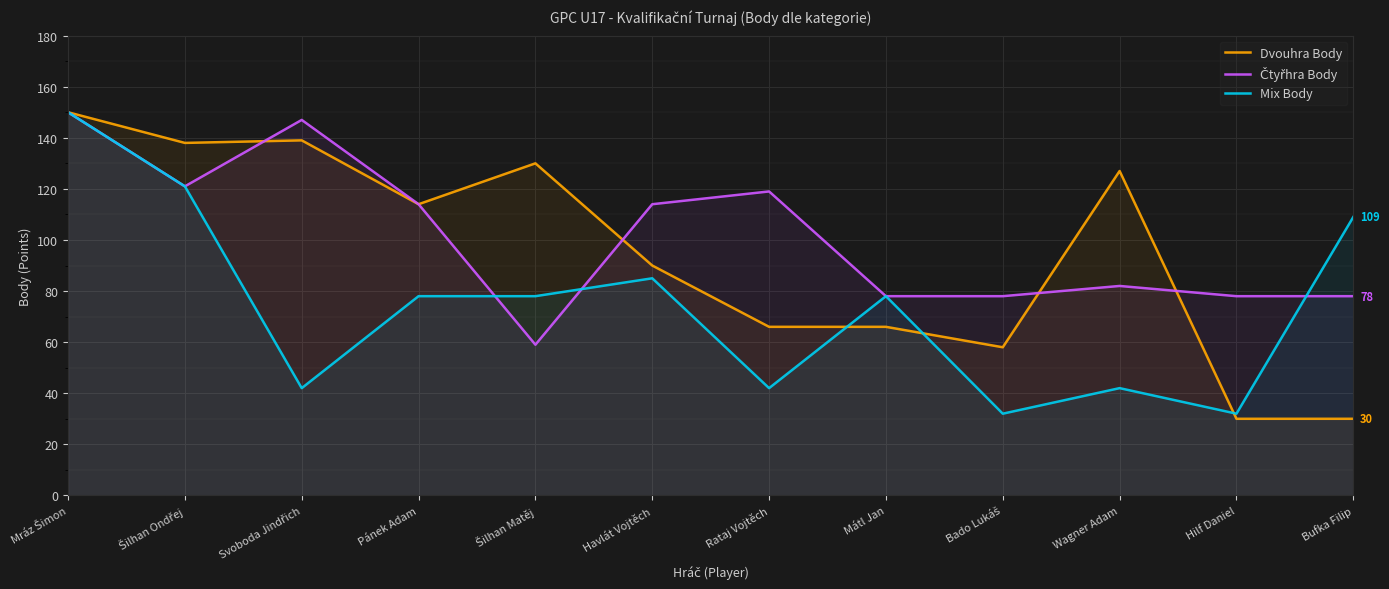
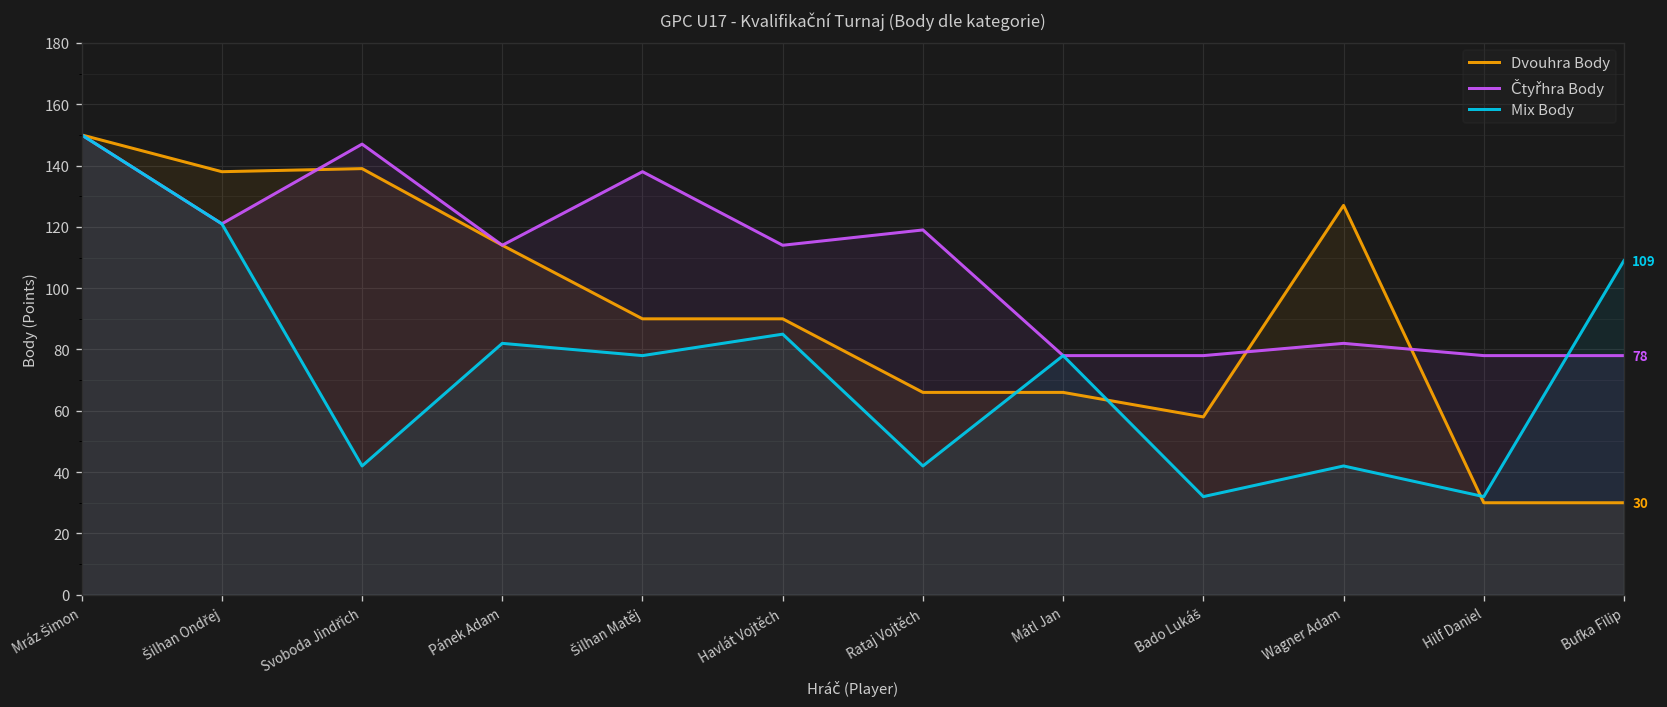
  {
    "Dvouhra Body": {
      "Šilhan Ondřej": 138,
      "Svoboda Jindřich": 139,
-     "Šilhan Matěj": 130,
+     "Šilhan Matěj": 90,
      "Havlát Vojtěch": 90,
      "Rataj Vojtěch": 66,
      "Mátl Jan": 66,
      "Bado Lukáš": 58,
      "Wagner Adam": 127,
      "Hilf Daniel": 30
    },
    "Čtyřhra Body": {
      "Svoboda Jindřich": 147,
-     "Šilhan Matěj": 59,
+     "Šilhan Matěj": 138,
      "Havlát Vojtěch": 114,
      "Rataj Vojtěch": 119,
      "Bado Lukáš": 78,
      "Wagner Adam": 82,
      "Hilf Daniel": 78
    },
    "Mix Body": {
      "Svoboda Jindřich": 42,
-     "Pánek Adam": 78,
+     "Pánek Adam": 82,
      "Šilhan Matěj": 78,
      "Havlát Vojtěch": 85,
      "Rataj Vojtěch": 42,
      "Bado Lukáš": 32,
      "Wagner Adam": 42,
      "Hilf Daniel": 32
    }
  }
